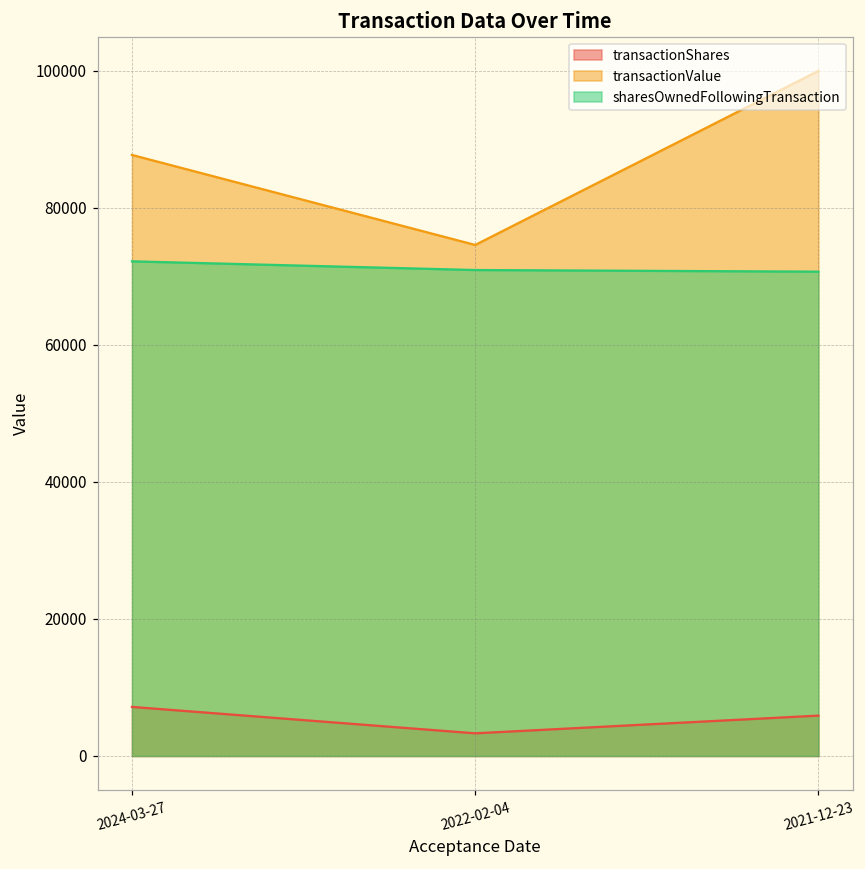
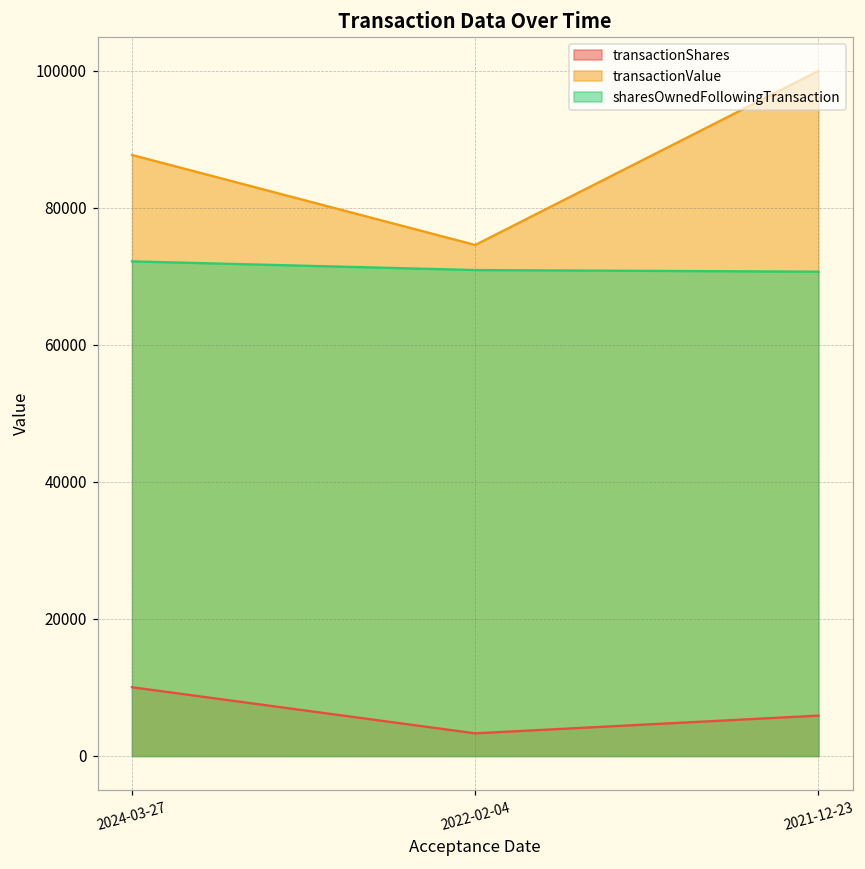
  {
    "transactionShares": {
-     "2024-03-27": 7000,
+     "2024-03-27": 10000,
      "2022-02-04": 3000,
      "2021-12-23": 6000
    },
    "transactionValue": {
      "2024-03-27": 88000,
      "2022-02-04": 75000
    },
    "sharesOwnedFollowingTransaction": {
      "2024-03-27": 72000,
      "2022-02-04": 71000,
      "2021-12-23": 71000
    }
  }
